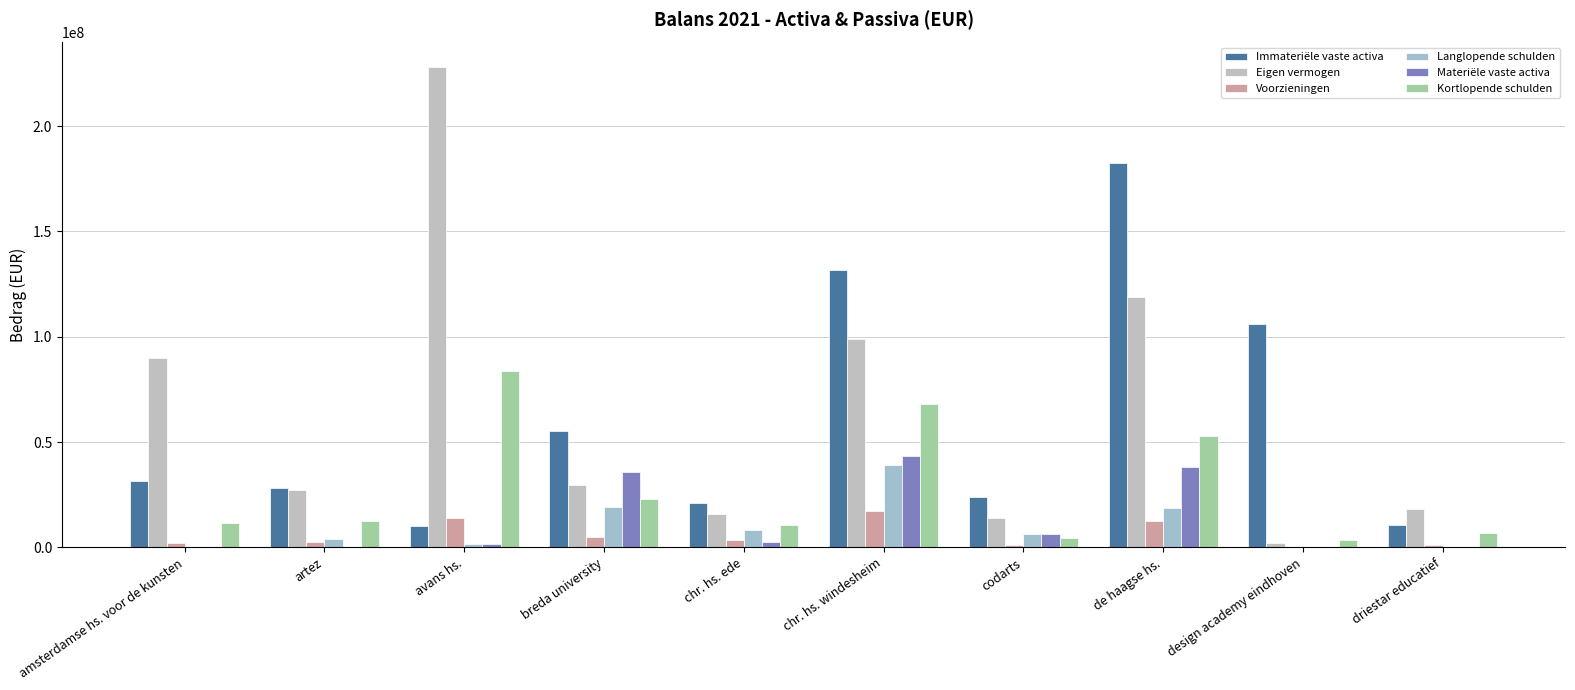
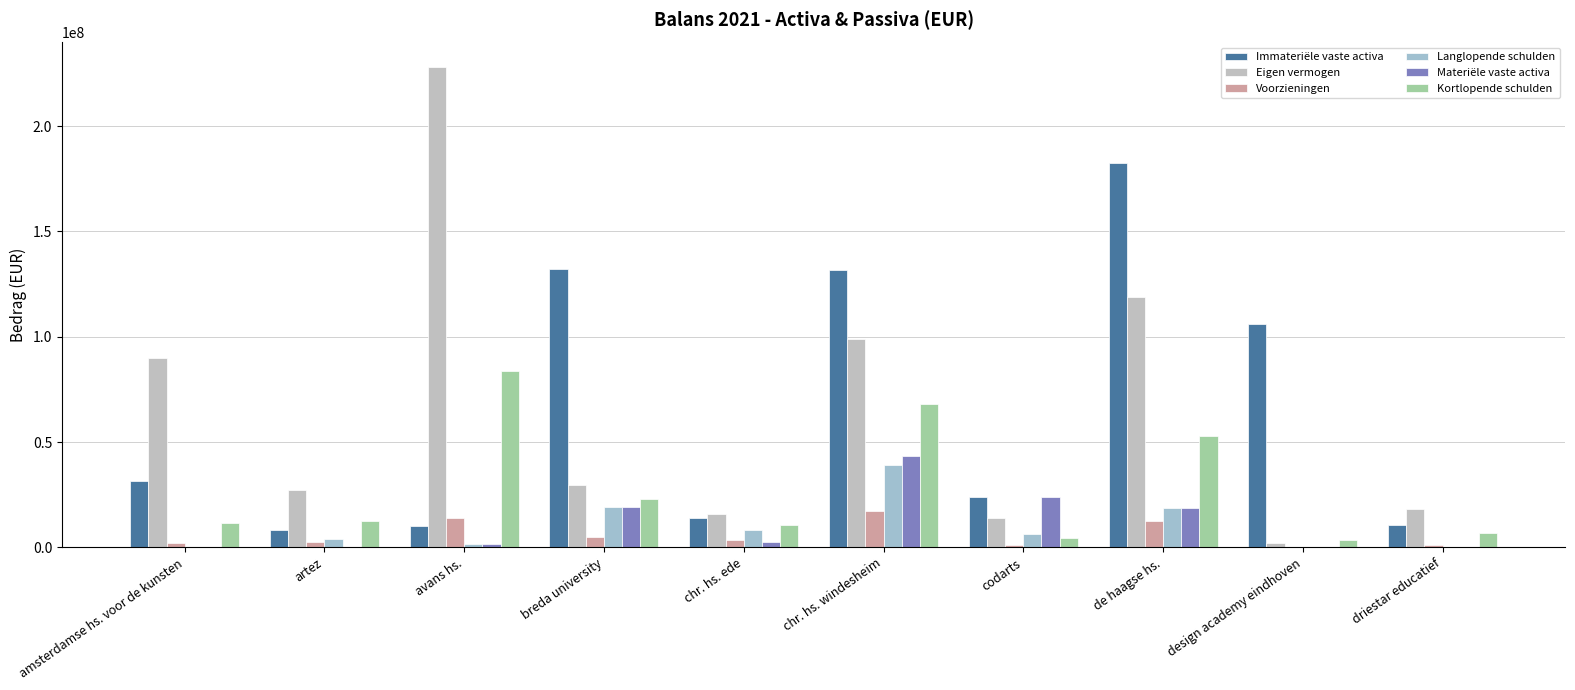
  {
    "Immateriële vaste activa": {
      "amsterdamse hs. voor de kunsten": 31000000,
-     "artez": 28000000,
+     "artez": 8000000,
      "avans hs.": 10000000,
-     "breda university": 55000000,
-     "chr. hs. ede": 21000000,
+     "breda university": 132000000,
+     "chr. hs. ede": 14000000,
      "chr. hs. windesheim": 132000000,
      "codarts": 24000000,
      "de haagse hs.": 183000000,
      "design academy eindhoven": 106000000,
      "driestar educatief": 10000000
    },
    "Materiële vaste activa": {
      "amsterdamse hs. voor de kunsten": 0,
      "artez": 0,
      "avans hs.": 2000000,
-     "breda university": 36000000,
+     "breda university": 19000000,
      "chr. hs. ede": 3000000,
      "chr. hs. windesheim": 43000000,
-     "codarts": 6000000,
-     "de haagse hs.": 38000000,
+     "codarts": 24000000,
+     "de haagse hs.": 19000000,
      "design academy eindhoven": 0,
      "driestar educatief": 0
    }
  }
